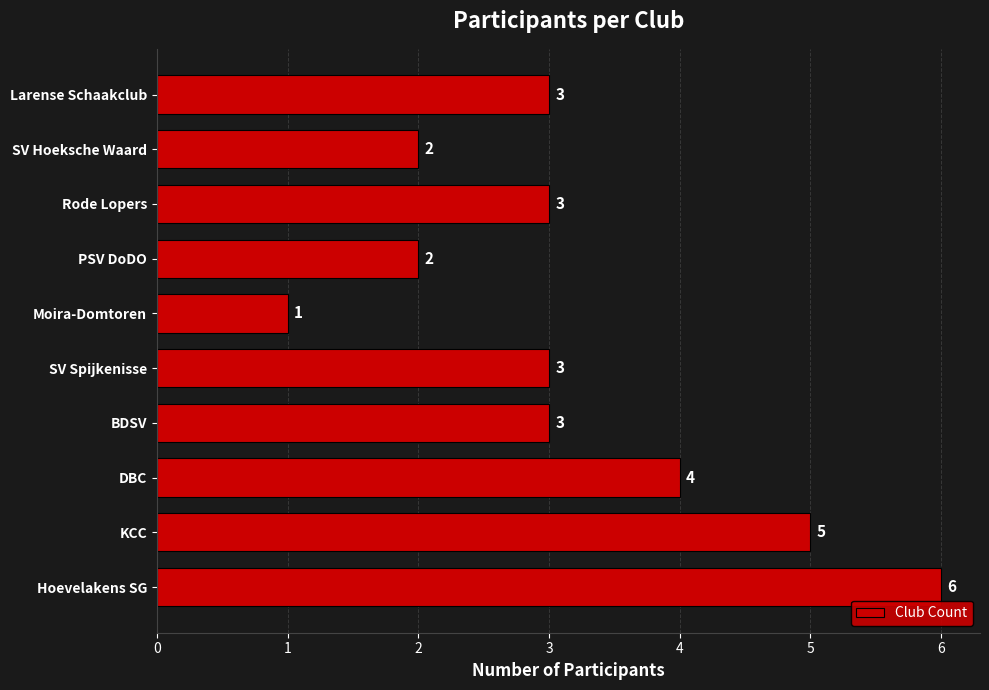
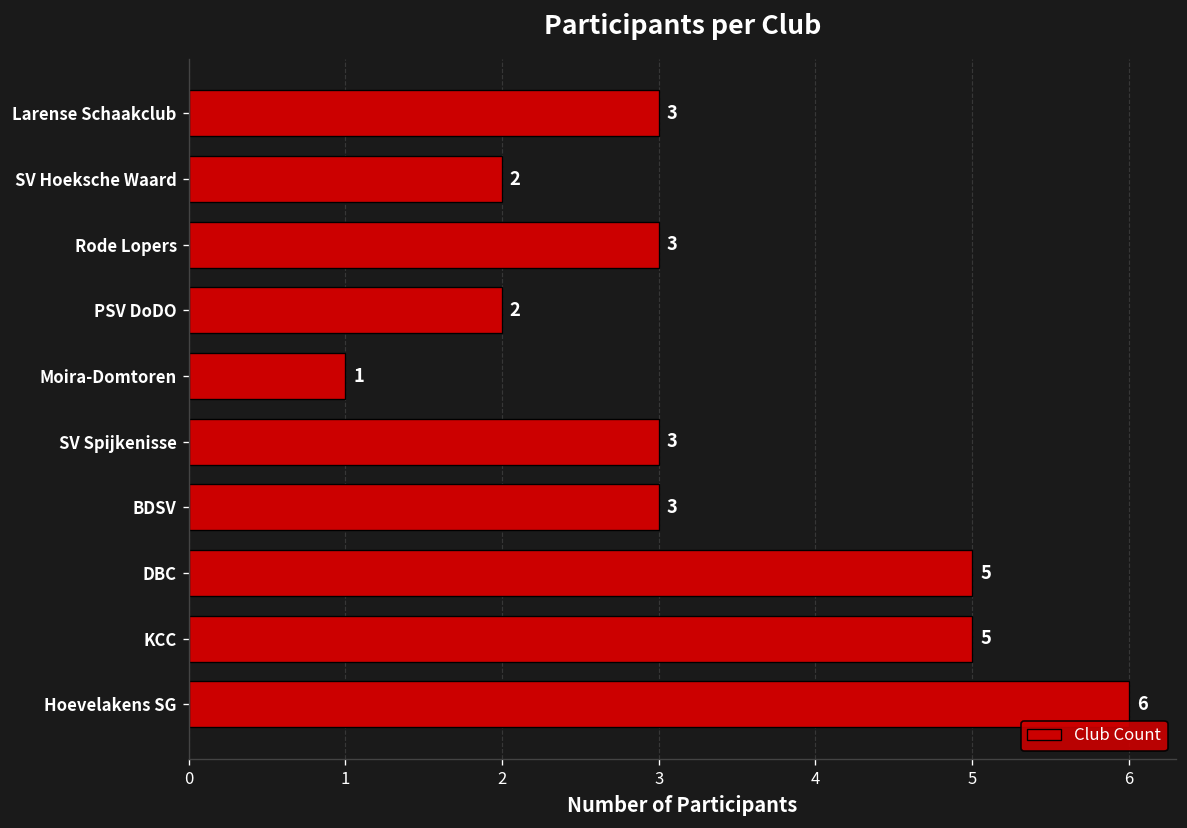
  {
    "Larense Schaakclub": 3,
    "SV Hoeksche Waard": 2,
    "Rode Lopers": 3,
    "PSV DoDO": 2,
    "Moira-Domtoren": 1,
    "SV Spijkenisse": 3,
    "BDSV": 3,
-   "DBC": 4,
+   "DBC": 5,
    "KCC": 5,
    "Hoevelakens SG": 6
  }
